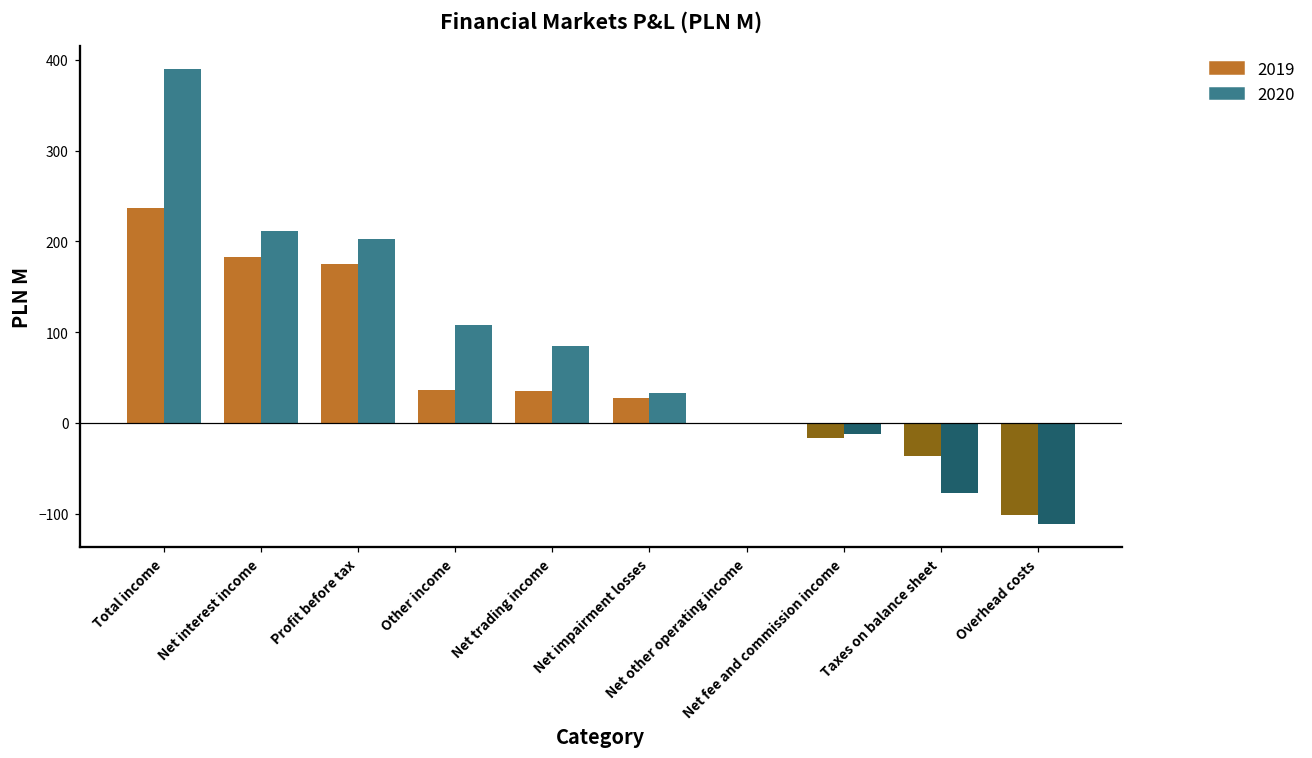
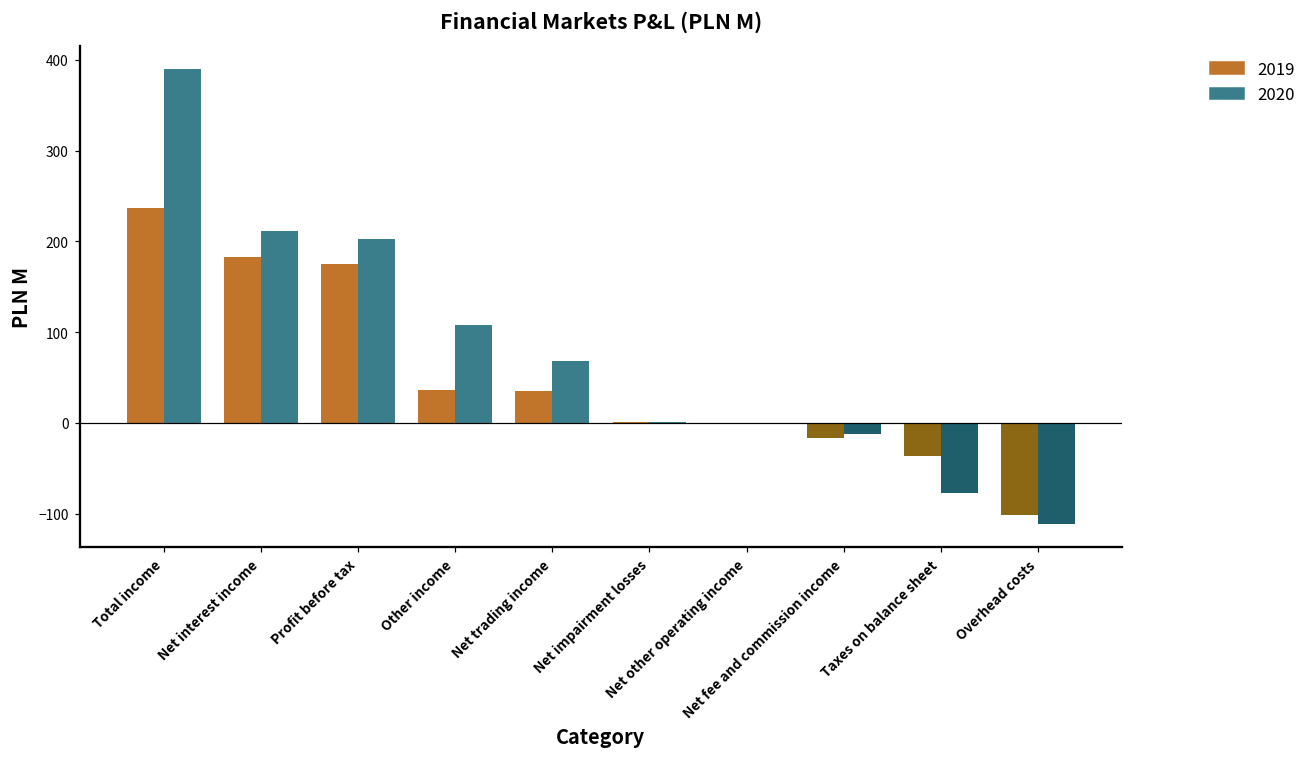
  {
    "2019": {
      "Total income": 240,
      "Net interest income": 180,
      "Profit before tax": 180,
      "Other income": 40,
      "Net trading income": 30,
-     "Net impairment losses": 30,
+     "Net impairment losses": 0,
      "Net fee and commission income": -20,
      "Taxes on balance sheet": -40,
      "Overhead costs": -100
    },
    "2020": {
      "Total income": 390,
      "Net interest income": 210,
      "Profit before tax": 200,
      "Other income": 110,
-     "Net trading income": 80,
-     "Net impairment losses": 30,
+     "Net trading income": 70,
+     "Net impairment losses": 0,
      "Net fee and commission income": -10,
      "Taxes on balance sheet": -80,
      "Overhead costs": -110
    }
  }
